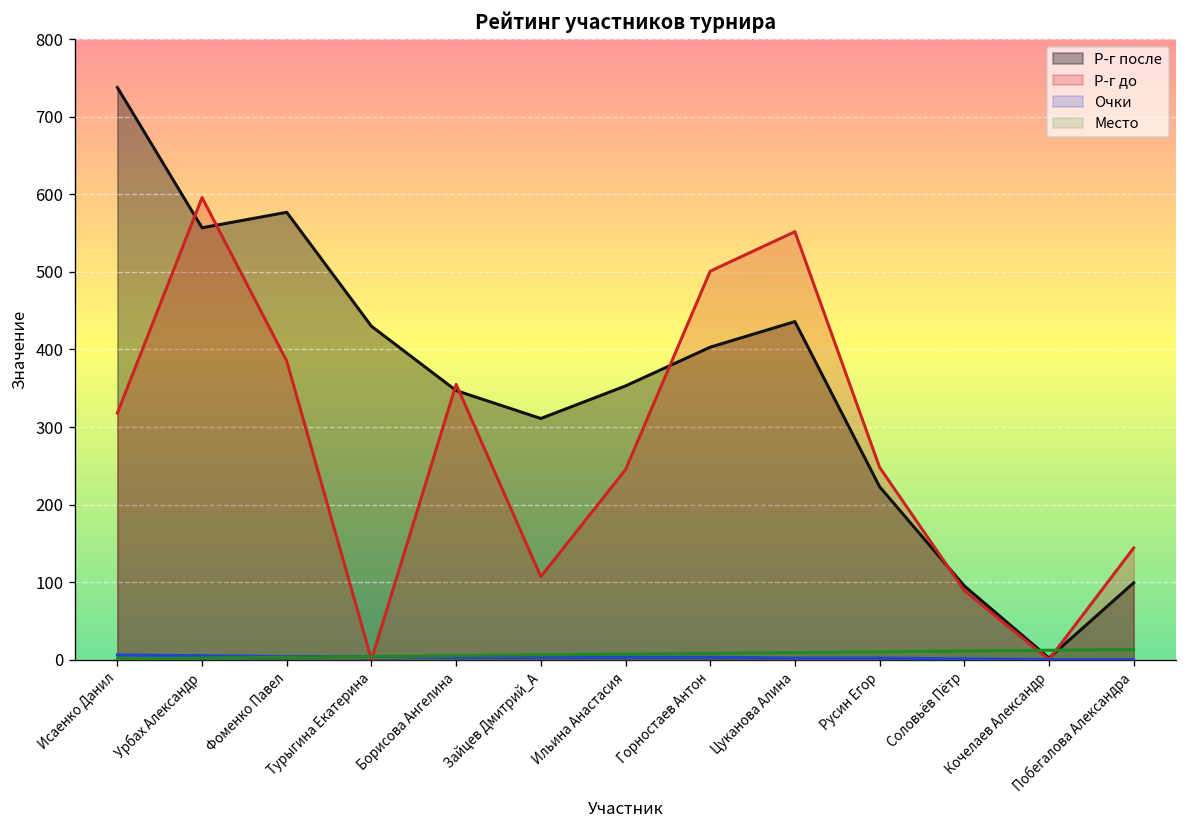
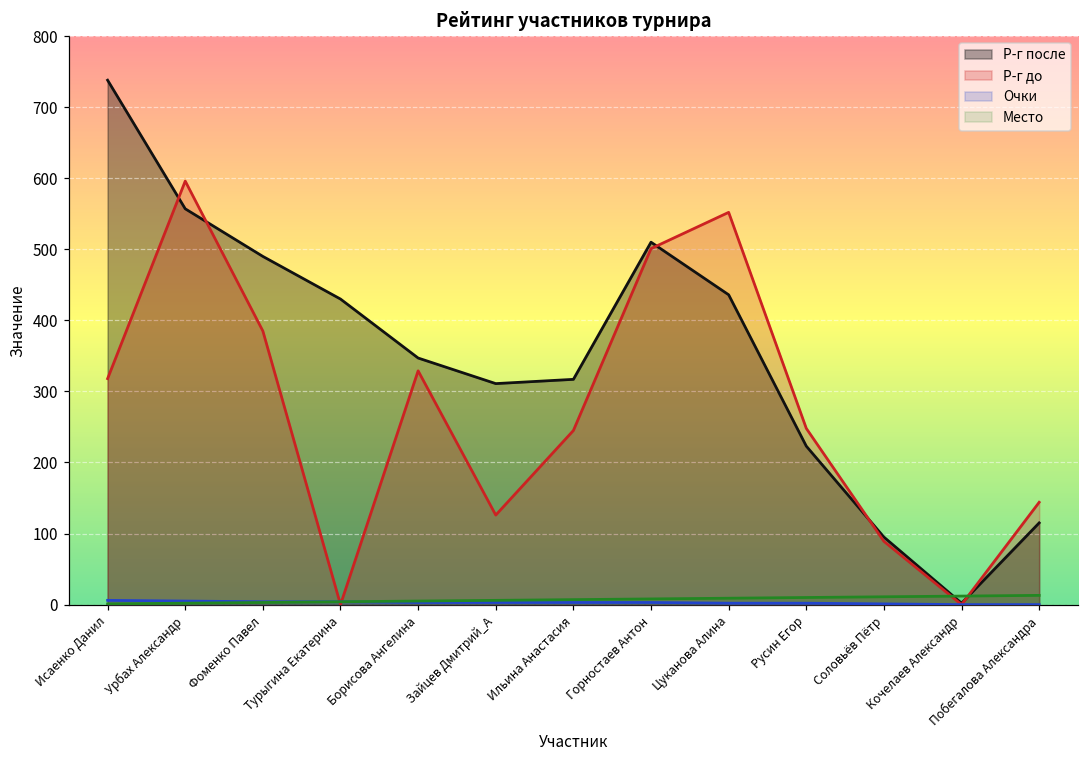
  {
    "Р-г после": {
      "Исаенко Данил": 740,
      "Урбах Александр": 560,
-     "Фоменко Павел": 580,
+     "Фоменко Павел": 490,
      "Турыгина Екатерина": 430,
      "Борисова Ангелина": 350,
      "Зайцев Дмитрий_А": 310,
-     "Ильина Анастасия": 350,
-     "Горностаев Антон": 400,
+     "Ильина Анастасия": 320,
+     "Горностаев Антон": 510,
      "Цуканова Алина": 440,
      "Русин Егор": 220,
      "Соловьёв Пётр": 100,
-     "Побегалова Александра": 100
+     "Побегалова Александра": 120
    },
    "Р-г до": {
      "Исаенко Данил": 320,
      "Урбах Александр": 600,
      "Фоменко Павел": 390,
-     "Борисова Ангелина": 360,
-     "Зайцев Дмитрий_А": 110,
+     "Борисова Ангелина": 330,
+     "Зайцев Дмитрий_А": 130,
      "Ильина Анастасия": 250,
      "Горностаев Антон": 500,
      "Цуканова Алина": 550,
      "Русин Егор": 250,
      "Соловьёв Пётр": 90,
      "Побегалова Александра": 140
    }
  }
